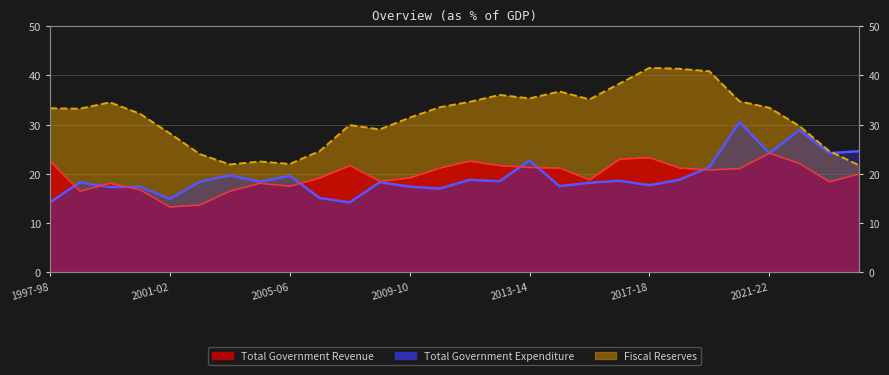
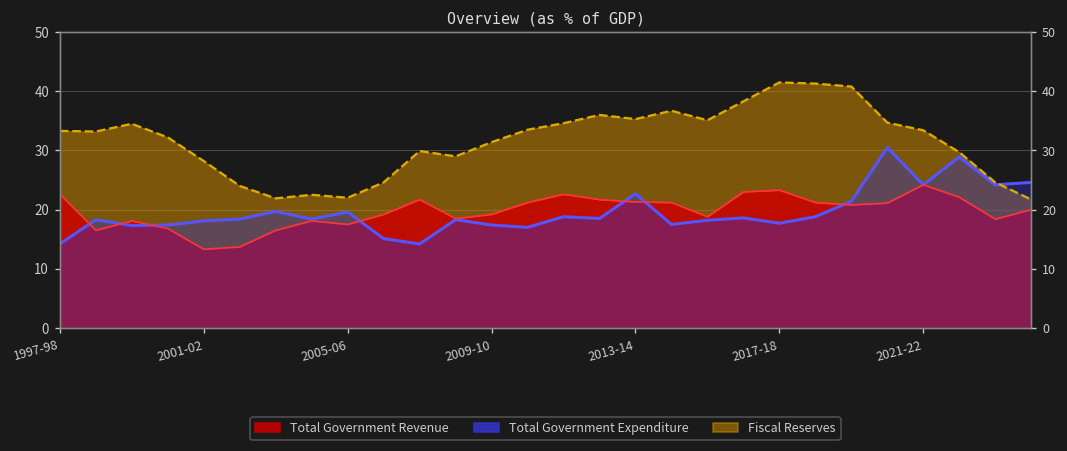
  {
    "Fiscal Reserves": {
      "1997-98": 33,
      "2001-02": 28,
      "2005-06": 22,
      "2009-10": 31,
      "2013-14": 35,
      "2017-18": 42,
      "2021-22": 33
    },
    "Total Government Revenue": {
      "1997-98": 23,
      "2001-02": 13,
      "2005-06": 18,
      "2009-10": 19,
      "2013-14": 21,
      "2017-18": 23
    },
    "Total Government Expenditure": {
      "1997-98": 14,
-     "2001-02": 15,
+     "2001-02": 18,
      "2005-06": 20,
      "2009-10": 17,
      "2013-14": 23,
      "2017-18": 18
    }
  }
